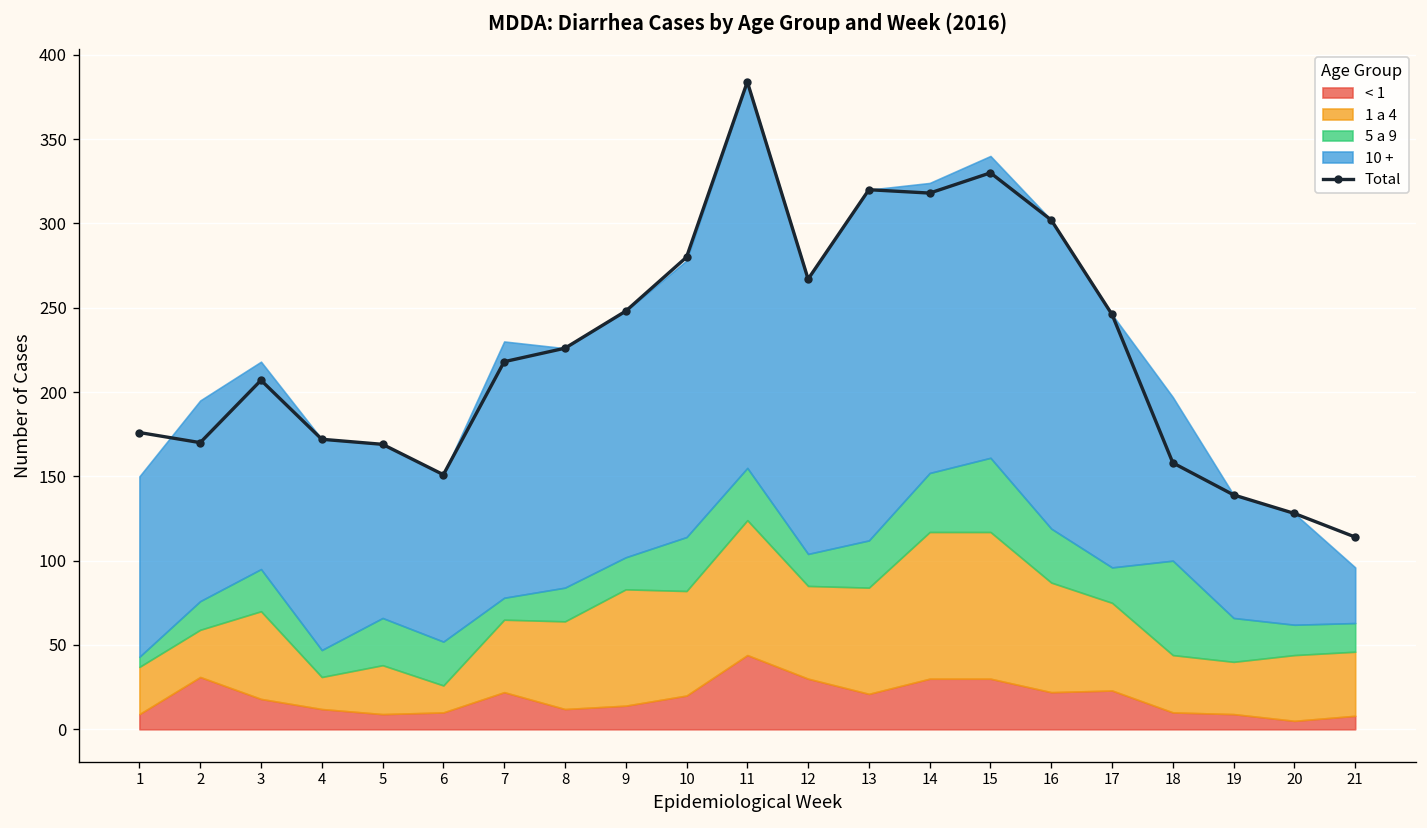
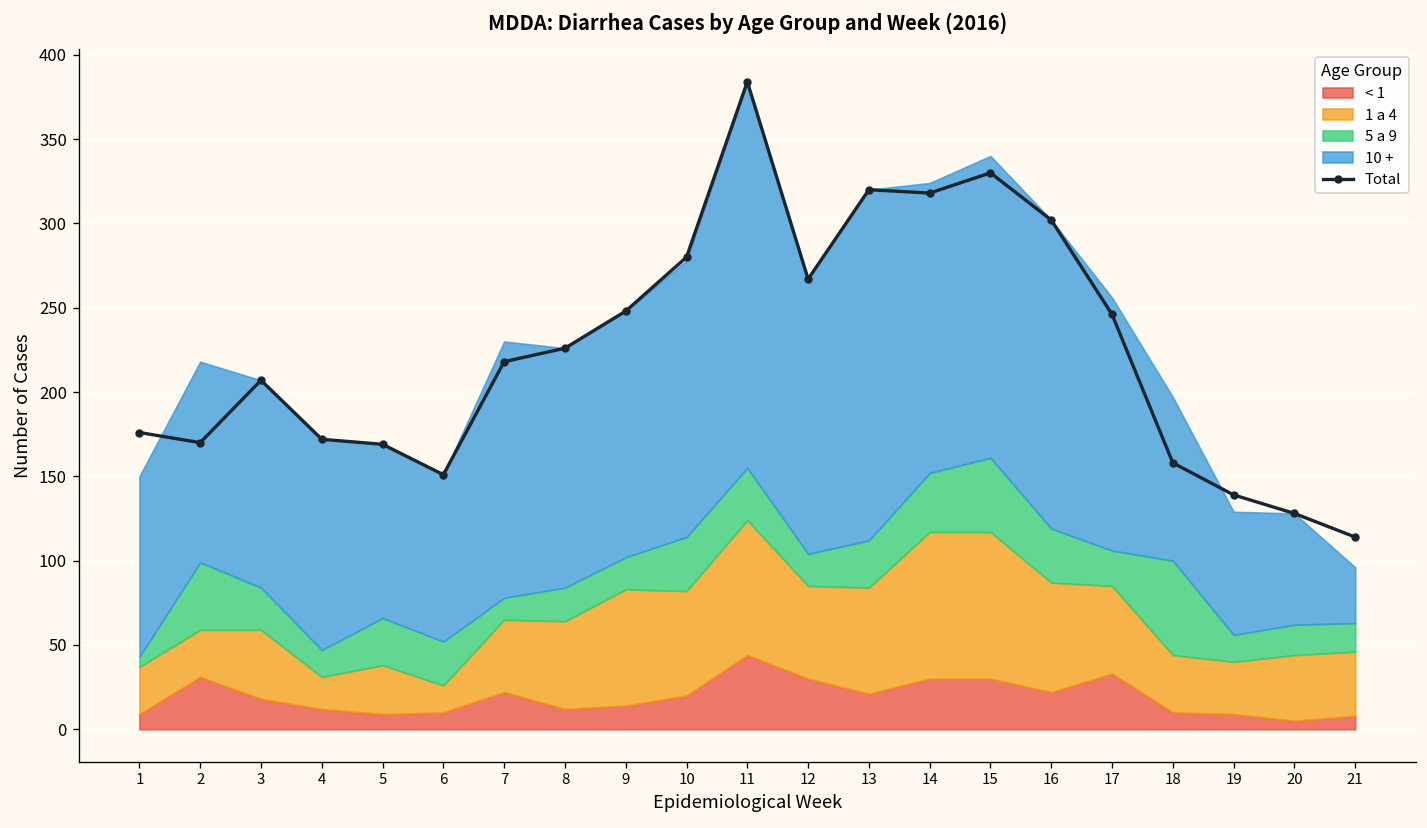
  {
    "Total": {
      "1": 176,
      "2": 170,
      "7": 218,
      "10": 280,
      "14": 318,
      "15": 330,
      "18": 158,
      "21": 114
    },
    "< 1": {
      "1": 9,
      "2": 31,
      "3": 18,
      "4": 12,
      "5": 9,
      "6": 10,
      "7": 22,
      "8": 12,
      "9": 14,
      "10": 20,
      "11": 44,
      "12": 30,
      "13": 21,
      "14": 30,
      "15": 30,
      "16": 22,
-     "17": 23,
+     "17": 33,
      "18": 10,
      "19": 9,
      "20": 5,
      "21": 8
    },
    "1 a 4": {
      "1": 28,
      "2": 28,
-     "3": 52,
+     "3": 41,
      "4": 19,
      "5": 29,
      "6": 16,
      "7": 43,
      "8": 52,
      "9": 69,
      "10": 62,
      "11": 80,
      "12": 55,
      "13": 63,
      "14": 87,
      "15": 87,
      "16": 65,
      "17": 52,
      "18": 34,
      "19": 31,
      "20": 39,
      "21": 38
    },
    "5 a 9": {
      "1": 6,
-     "2": 17,
+     "2": 40,
      "3": 25,
      "4": 16,
      "5": 28,
      "6": 26,
      "7": 13,
      "8": 20,
      "9": 19,
      "10": 32,
      "11": 31,
      "12": 19,
      "13": 28,
      "14": 35,
      "15": 44,
      "16": 32,
      "17": 21,
      "18": 56,
-     "19": 26,
+     "19": 16,
      "20": 18,
      "21": 17
    },
    "10 +": {
      "1": 107,
      "2": 119,
      "7": 152,
      "10": 164,
      "14": 172,
      "15": 179,
      "18": 97,
      "21": 33
    }
  }
